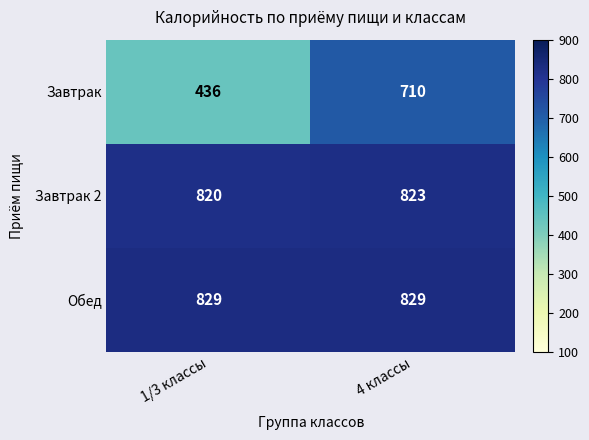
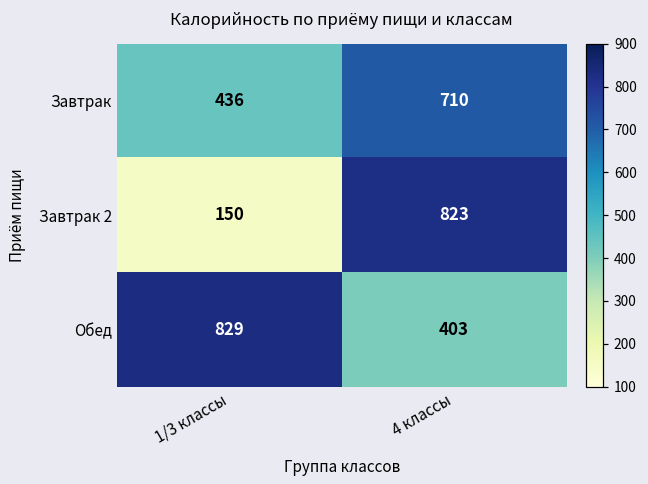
  {
    "Завтрак": {
      "1/3 классы": 436,
      "4 классы": 710
    },
    "Завтрак 2": {
-     "1/3 классы": 820,
+     "1/3 классы": 150,
      "4 классы": 823
    },
    "Обед": {
      "1/3 классы": 829,
-     "4 классы": 829
+     "4 классы": 403
    }
  }
